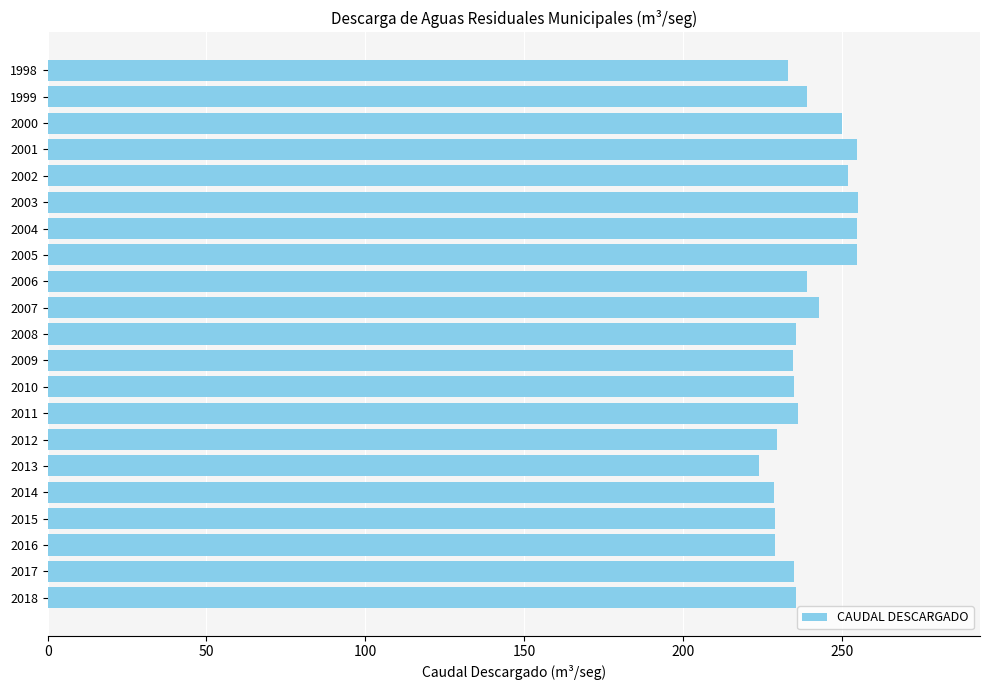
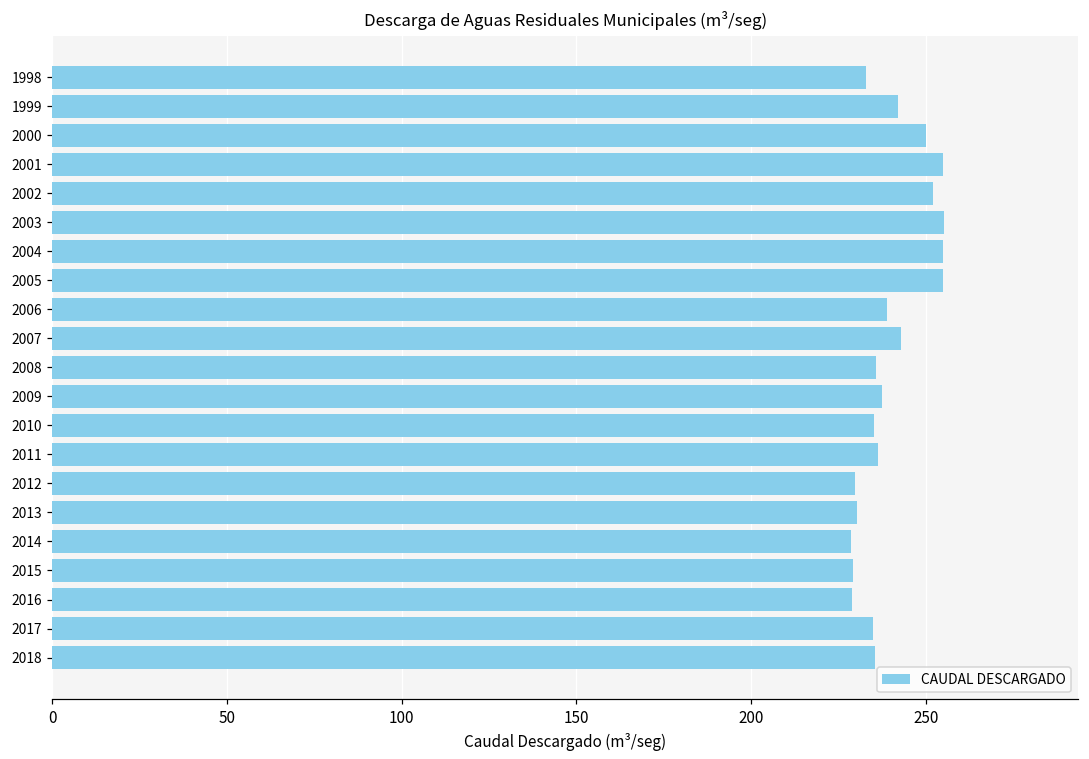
  {
    "1998": 233,
-   "1999": 239,
+   "1999": 242,
    "2000": 250,
    "2001": 255,
    "2002": 252,
    "2003": 255,
    "2004": 255,
    "2005": 255,
    "2006": 239,
    "2007": 243,
    "2008": 236,
-   "2009": 235,
+   "2009": 237,
    "2010": 235,
    "2011": 236,
    "2012": 230,
-   "2013": 224,
+   "2013": 230,
    "2014": 229,
    "2015": 229,
    "2016": 229,
    "2017": 235,
    "2018": 236
  }
